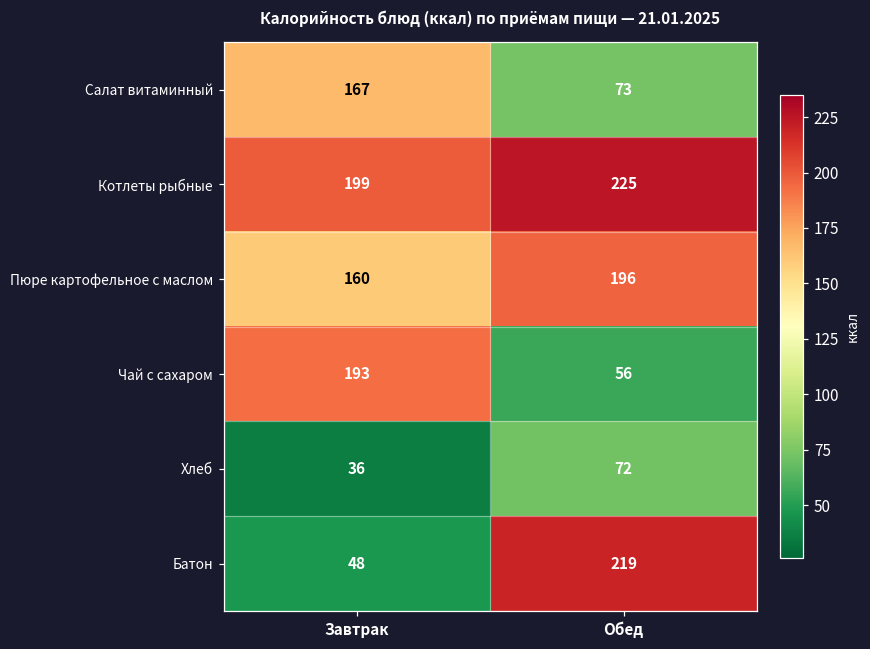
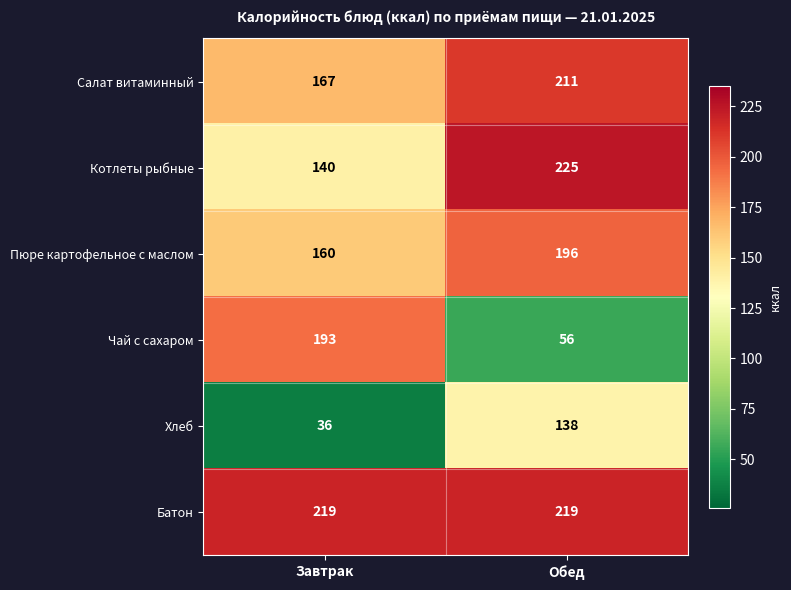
  {
    "Салат витаминный": {
      "Завтрак": 167,
-     "Обед": 73
+     "Обед": 211
    },
    "Котлеты рыбные": {
-     "Завтрак": 199,
+     "Завтрак": 140,
      "Обед": 225
    },
    "Пюре картофельное с маслом": {
      "Завтрак": 160,
      "Обед": 196
    },
    "Чай с сахаром": {
      "Завтрак": 193,
      "Обед": 56
    },
    "Хлеб": {
      "Завтрак": 36,
-     "Обед": 72
+     "Обед": 138
    },
    "Батон": {
-     "Завтрак": 48,
+     "Завтрак": 219,
      "Обед": 219
    }
  }
